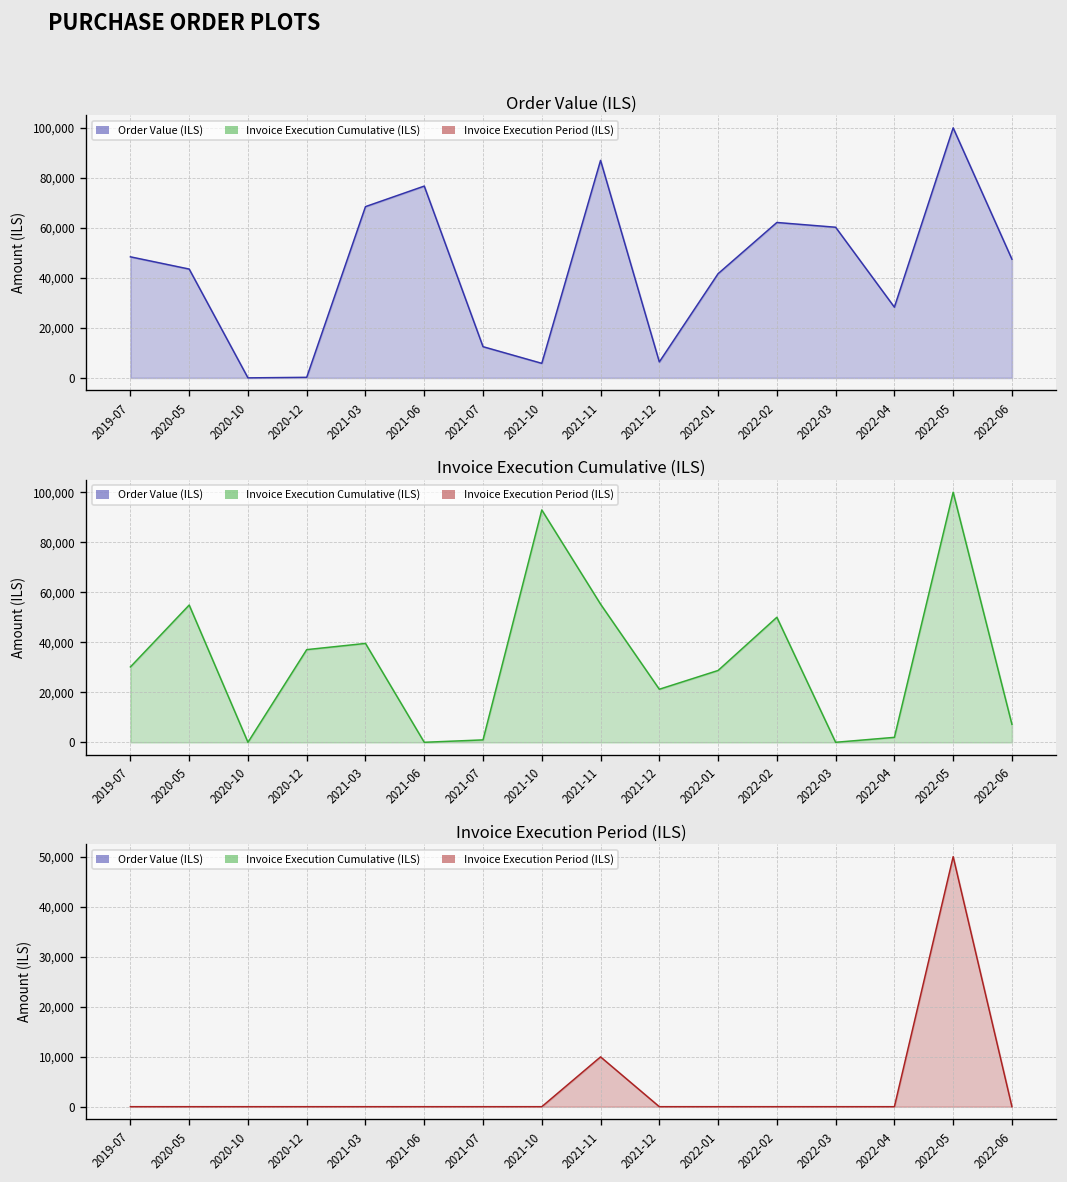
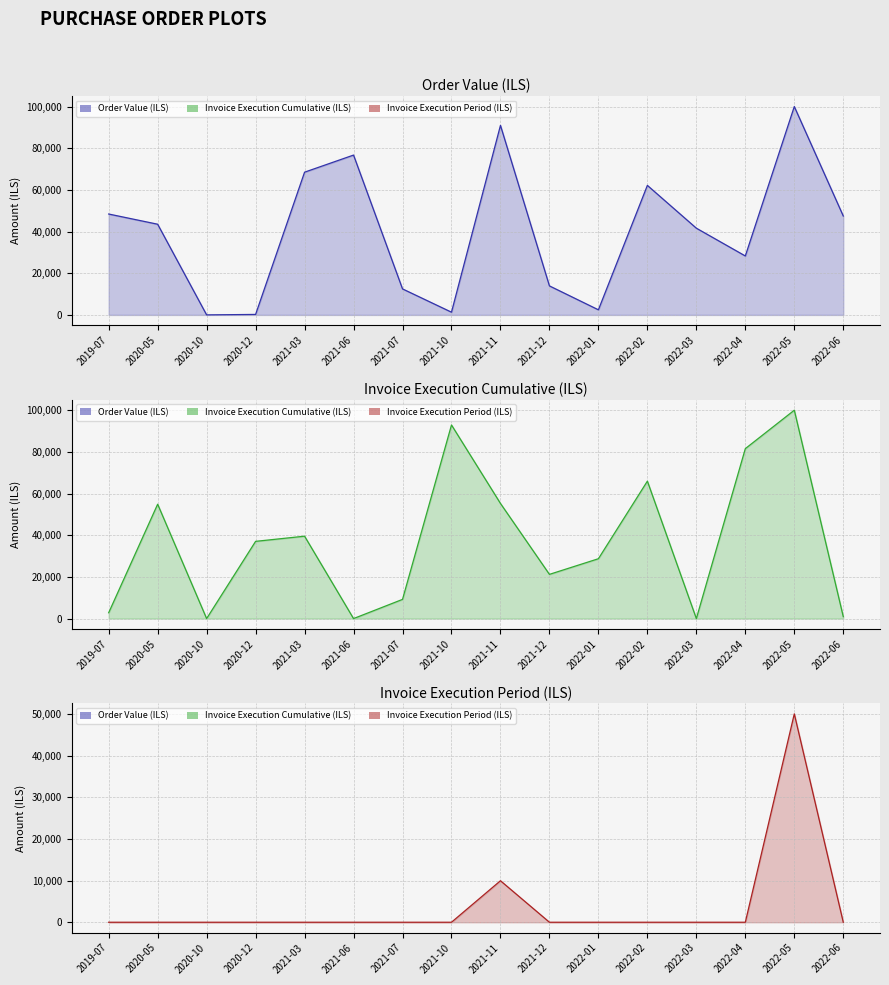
  {
    "Order Value (ILS)": {
      "2019-07": "48,000",
      "2020-05": "44,000",
      "2020-10": "0",
      "2020-12": "0",
      "2021-03": "68,000",
      "2021-06": "77,000",
      "2021-07": "12,000",
-     "2021-10": "6,000",
-     "2021-11": "87,000",
-     "2021-12": "6,000",
-     "2022-01": "42,000",
+     "2021-10": "1,000",
+     "2021-11": "91,000",
+     "2021-12": "14,000",
+     "2022-01": "2,000",
      "2022-02": "62,000",
-     "2022-03": "60,000",
+     "2022-03": "42,000",
      "2022-04": "28,000",
      "2022-05": "100,000",
      "2022-06": "47,000"
    },
    "Invoice Execution Cumulative (ILS)": {
-     "2019-07": "30,000",
+     "2019-07": "3,000",
      "2020-05": "55,000",
      "2020-10": "0",
      "2020-12": "37,000",
      "2021-03": "40,000",
      "2021-06": "0",
-     "2021-07": "1,000",
+     "2021-07": "9,000",
      "2021-10": "93,000",
      "2021-11": "55,000",
      "2021-12": "21,000",
      "2022-01": "29,000",
-     "2022-02": "50,000",
+     "2022-02": "66,000",
      "2022-03": "0",
-     "2022-04": "2,000",
+     "2022-04": "82,000",
      "2022-05": "100,000",
-     "2022-06": "7,000"
+     "2022-06": "1,000"
    },
    "Invoice Execution Period (ILS)": {
      "2019-07": "0",
      "2020-05": "0",
      "2020-10": "0",
      "2020-12": "0",
      "2021-03": "0",
      "2021-06": "0",
      "2021-07": "0",
      "2021-10": "0",
      "2021-11": "10,000",
      "2021-12": "0",
      "2022-01": "0",
      "2022-02": "0",
      "2022-03": "0",
      "2022-04": "0",
      "2022-05": "50,000",
      "2022-06": "0"
    }
  }
